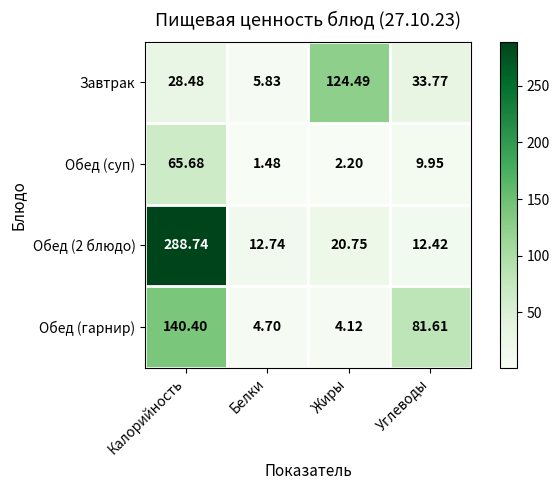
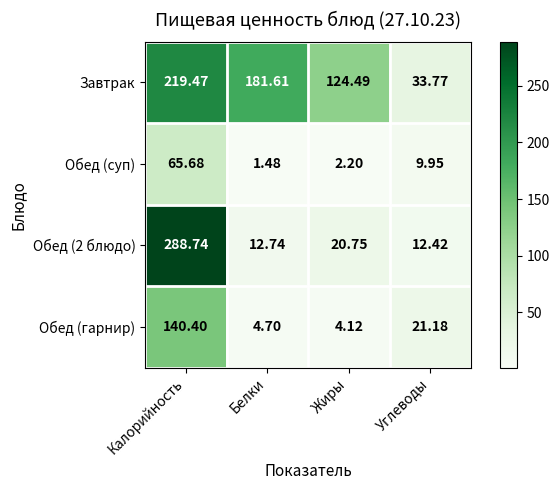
  {
    "Завтрак": {
-     "Калорийность": 28.48,
-     "Белки": 5.83,
+     "Калорийность": 219.47,
+     "Белки": 181.61,
      "Жиры": 124.49,
      "Углеводы": 33.77
    },
    "Обед (суп)": {
      "Калорийность": 65.68,
      "Белки": 1.48,
      "Жиры": 2.20,
      "Углеводы": 9.95
    },
    "Обед (2 блюдо)": {
      "Калорийность": 288.74,
      "Белки": 12.74,
      "Жиры": 20.75,
      "Углеводы": 12.42
    },
    "Обед (гарнир)": {
      "Калорийность": 140.40,
      "Белки": 4.70,
      "Жиры": 4.12,
-     "Углеводы": 81.61
+     "Углеводы": 21.18
    }
  }
